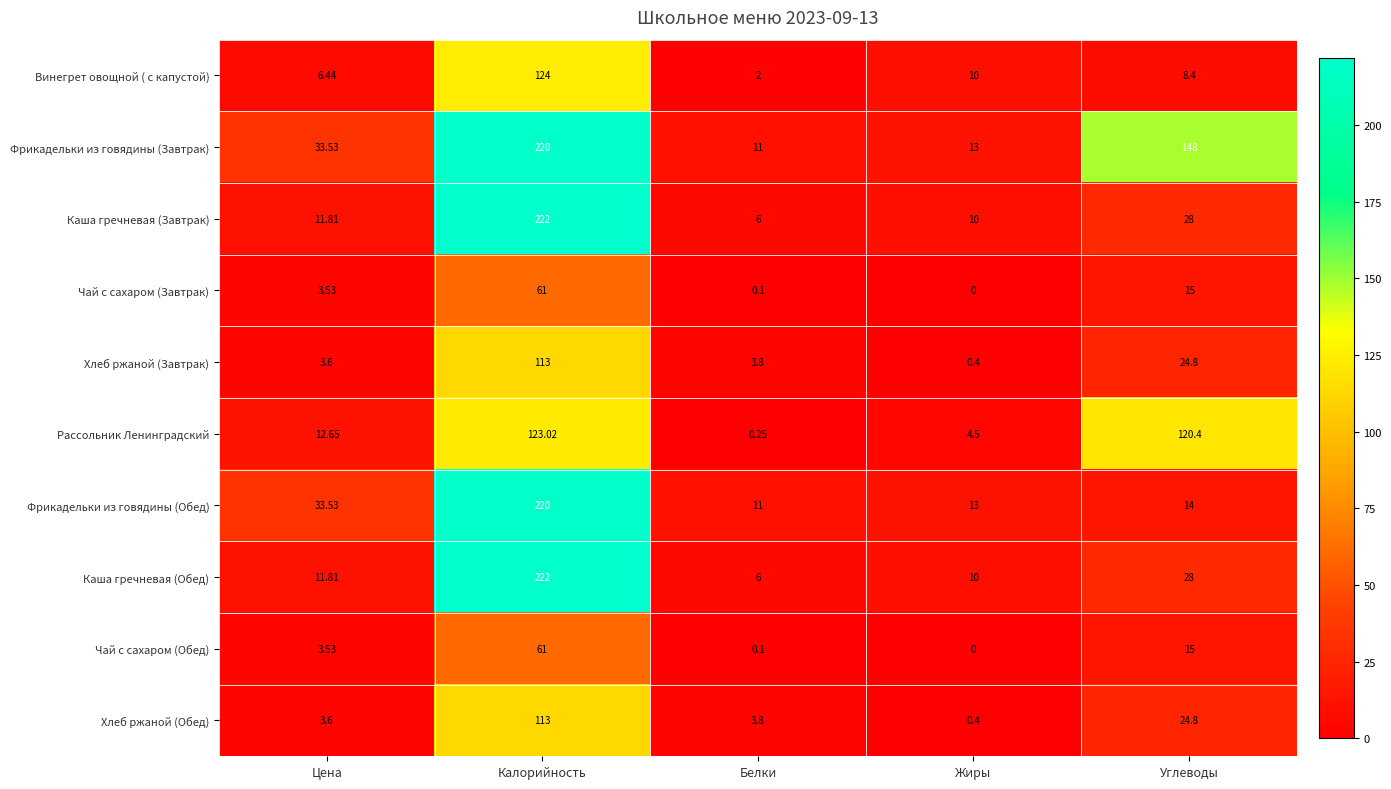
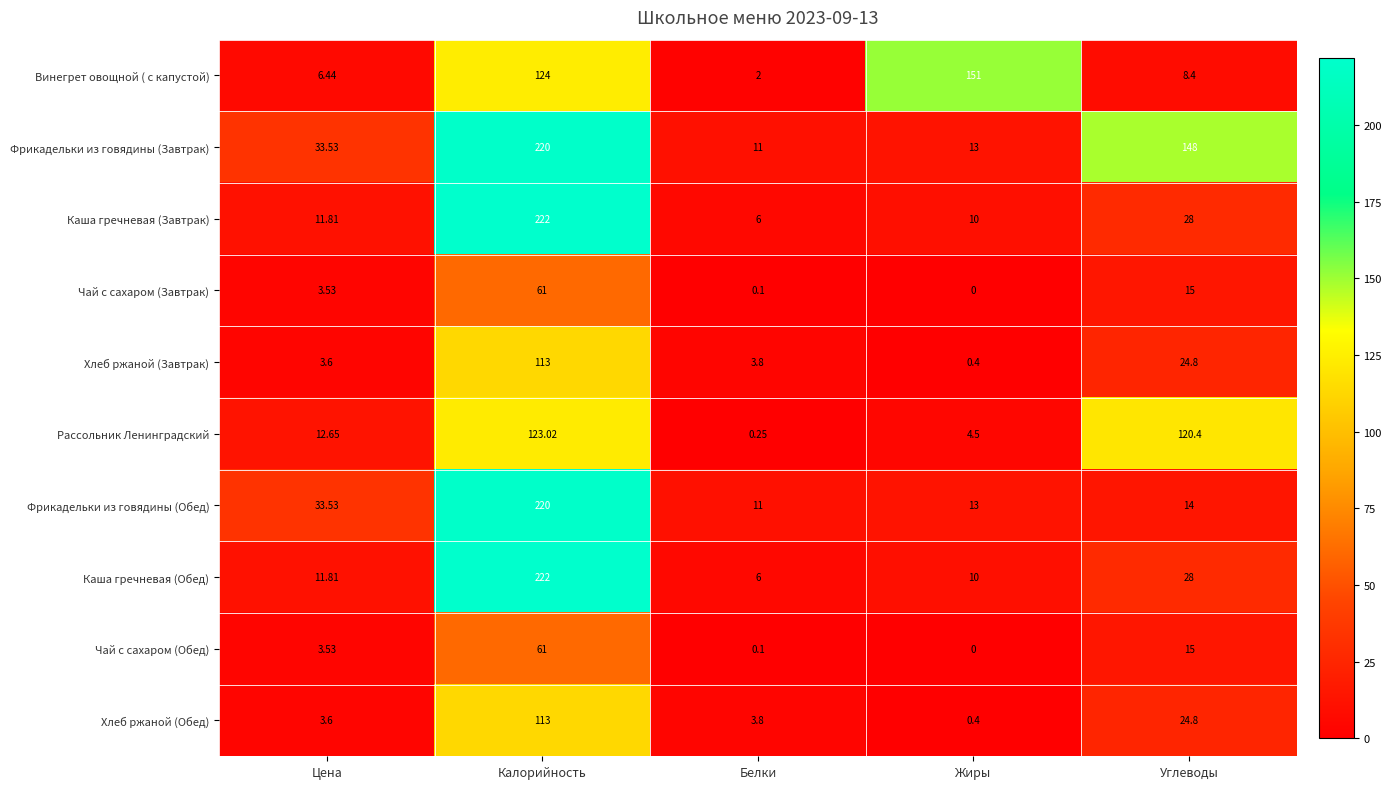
  {
    "Винегрет овощной ( с капустой)": {
      "Цена": 6.44,
      "Калорийность": 124,
      "Белки": 2,
-     "Жиры": 10,
+     "Жиры": 151,
      "Углеводы": 8.4
    },
    "Фрикадельки из говядины (Завтрак)": {
      "Цена": 33.53,
      "Калорийность": 220,
      "Белки": 11,
      "Жиры": 13,
      "Углеводы": 148
    },
    "Каша гречневая (Завтрак)": {
      "Цена": 11.81,
      "Калорийность": 222,
      "Белки": 6,
      "Жиры": 10,
      "Углеводы": 28
    },
    "Чай с сахаром (Завтрак)": {
      "Цена": 3.53,
      "Калорийность": 61,
      "Белки": 0.1,
      "Жиры": 0,
      "Углеводы": 15
    },
    "Хлеб ржаной (Завтрак)": {
      "Цена": 3.6,
      "Калорийность": 113,
      "Белки": 3.8,
      "Жиры": 0.4,
      "Углеводы": 24.8
    },
    "Рассольник Ленинградский": {
      "Цена": 12.65,
      "Калорийность": 123.02,
      "Белки": 0.25,
      "Жиры": 4.5,
      "Углеводы": 120.4
    },
    "Фрикадельки из говядины (Обед)": {
      "Цена": 33.53,
      "Калорийность": 220,
      "Белки": 11,
      "Жиры": 13,
      "Углеводы": 14
    },
    "Каша гречневая (Обед)": {
      "Цена": 11.81,
      "Калорийность": 222,
      "Белки": 6,
      "Жиры": 10,
      "Углеводы": 28
    },
    "Чай с сахаром (Обед)": {
      "Цена": 3.53,
      "Калорийность": 61,
      "Белки": 0.1,
      "Жиры": 0,
      "Углеводы": 15
    },
    "Хлеб ржаной (Обед)": {
      "Цена": 3.6,
      "Калорийность": 113,
      "Белки": 3.8,
      "Жиры": 0.4,
      "Углеводы": 24.8
    }
  }
